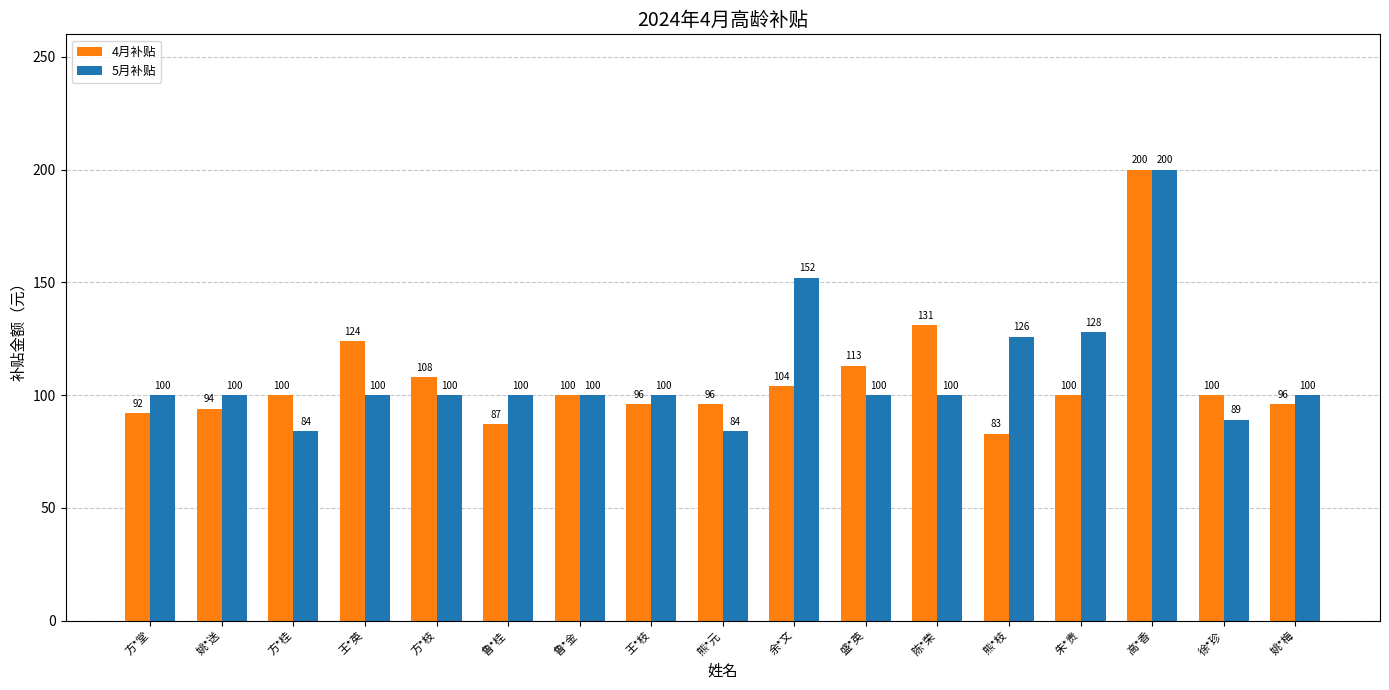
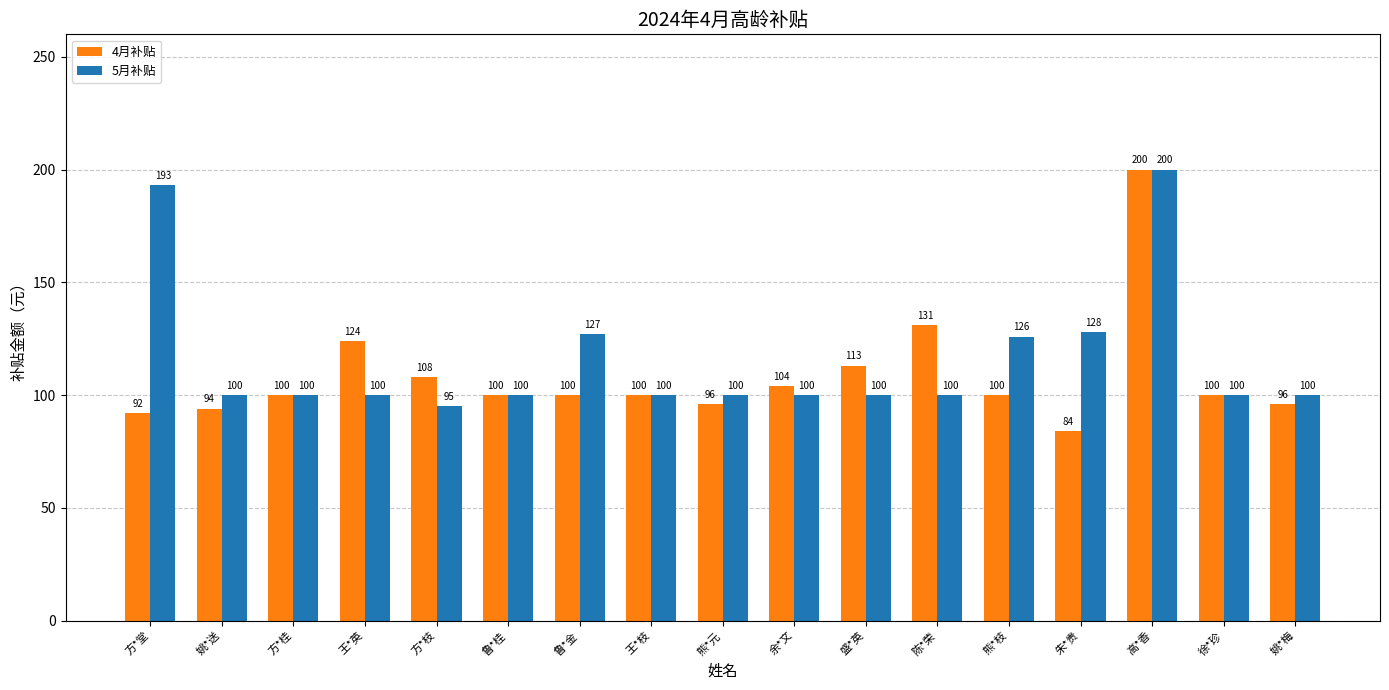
  {
    "4月补贴": {
      "方*堂": 92,
      "姚*送": 94,
      "方*桂": 100,
      "王*英": 124,
      "方*枝": 108,
-     "鲁*桂": 87,
+     "鲁*桂": 100,
      "鲁*金": 100,
-     "王*枝": 96,
+     "王*枝": 100,
      "熊*元": 96,
      "余*文": 104,
      "盛*英": 113,
      "陈*荣": 131,
-     "熊*枝": 83,
-     "朱*贵": 100,
+     "熊*枝": 100,
+     "朱*贵": 84,
      "高*香": 200,
      "徐*珍": 100,
      "姚*梅": 96
    },
    "5月补贴": {
-     "方*堂": 100,
+     "方*堂": 193,
      "姚*送": 100,
-     "方*桂": 84,
+     "方*桂": 100,
      "王*英": 100,
-     "方*枝": 100,
+     "方*枝": 95,
      "鲁*桂": 100,
-     "鲁*金": 100,
+     "鲁*金": 127,
      "王*枝": 100,
-     "熊*元": 84,
-     "余*文": 152,
+     "熊*元": 100,
+     "余*文": 100,
      "盛*英": 100,
      "陈*荣": 100,
      "熊*枝": 126,
      "朱*贵": 128,
      "高*香": 200,
-     "徐*珍": 89,
+     "徐*珍": 100,
      "姚*梅": 100
    }
  }
